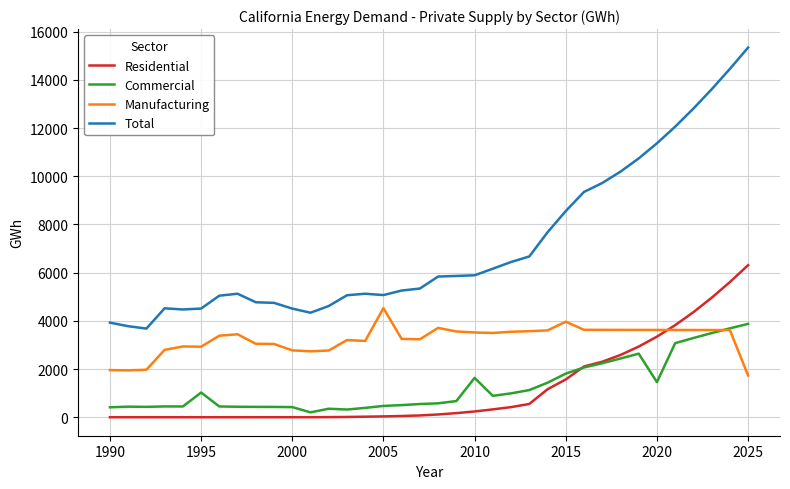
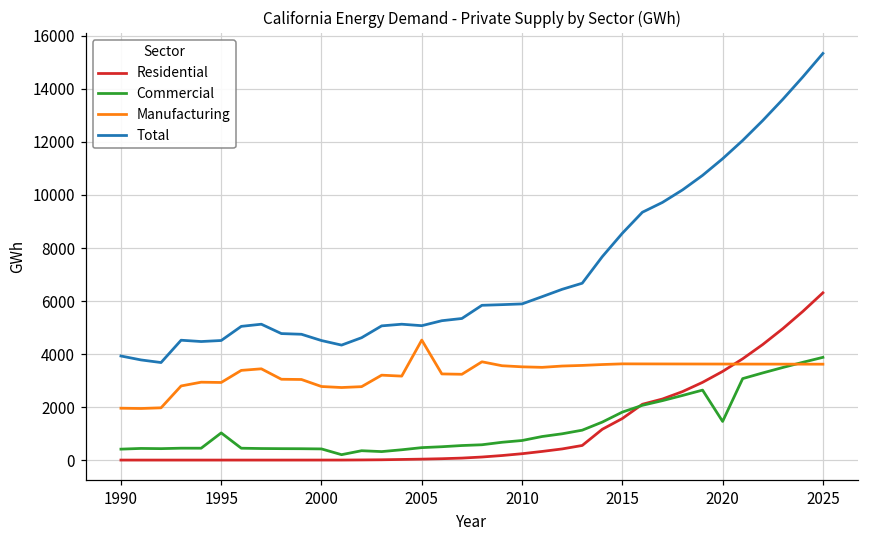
  {
    "Residential": {
      "1990": 0,
      "1995": 0,
      "2000": 0,
      "2005": 0,
      "2010": 200,
      "2015": 1600,
      "2020": 3300,
      "2025": 6300
    },
    "Commercial": {
      "1990": 400,
      "1995": 1000,
      "2000": 400,
      "2005": 500,
-     "2010": 1600,
+     "2010": 700,
      "2015": 1800,
      "2020": 1500,
      "2025": 3900
    },
    "Manufacturing": {
      "1990": 2000,
      "1995": 2900,
      "2000": 2800,
      "2005": 4500,
      "2010": 3500,
-     "2015": 4000,
+     "2015": 3600,
      "2020": 3600,
-     "2025": 1700
+     "2025": 3600
    },
    "Total": {
      "1990": 3900,
      "1995": 4500,
      "2000": 4500,
      "2005": 5100,
      "2010": 5900,
      "2015": 8600,
      "2020": 11400,
      "2025": 15300
    }
  }
